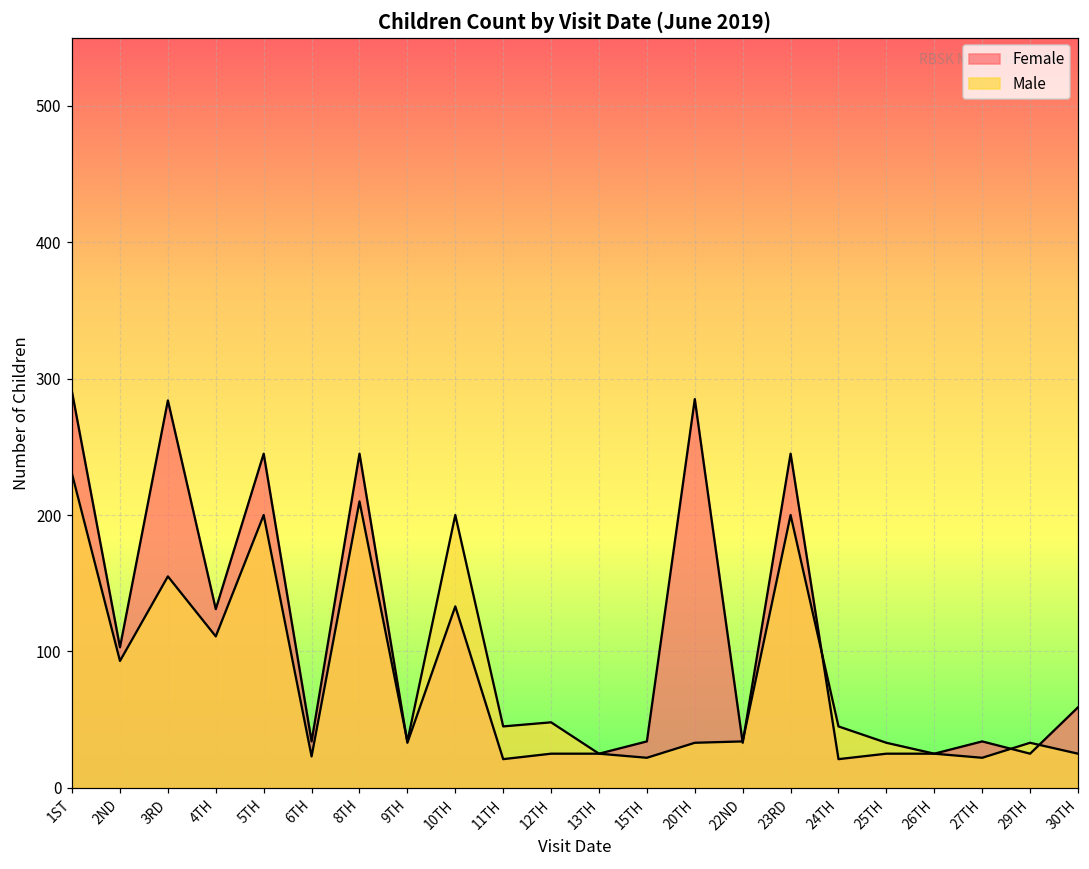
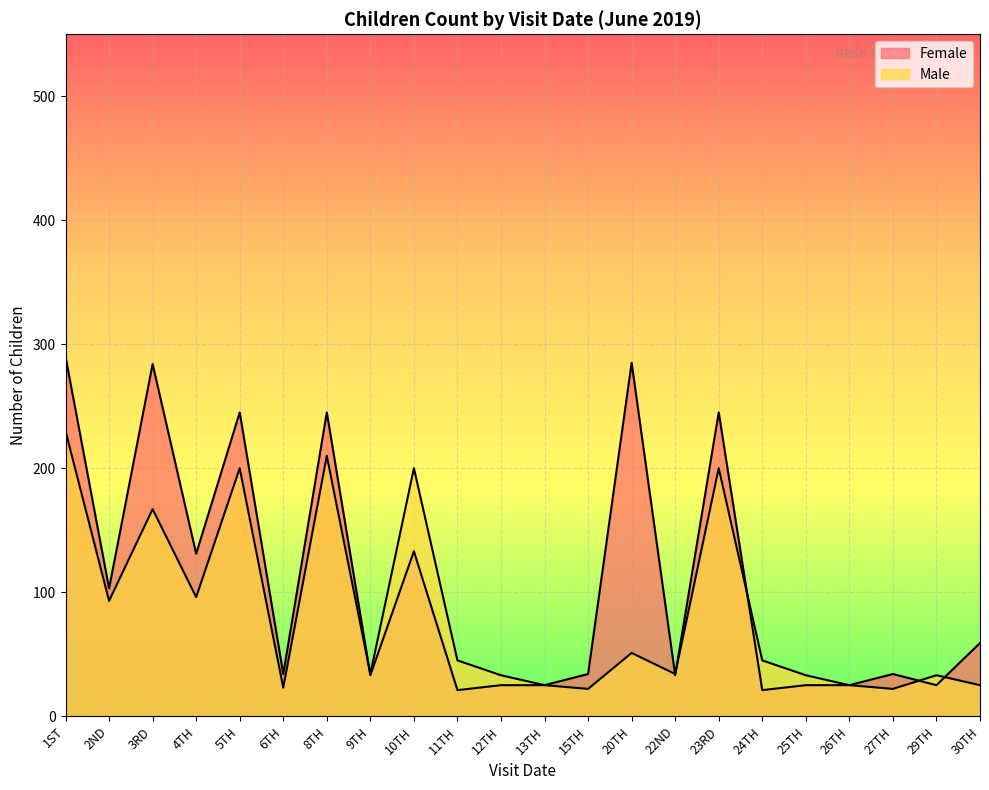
  {
    "Female": {
      "1ST": 290,
      "2ND": 103,
      "3RD": 284,
      "4TH": 131,
      "5TH": 245,
      "6TH": 34,
      "8TH": 245,
      "10TH": 133,
      "11TH": 21,
      "12TH": 25,
      "15TH": 34,
      "20TH": 285,
      "23RD": 245,
      "24TH": 21,
      "25TH": 25,
      "27TH": 34,
      "29TH": 25,
      "30TH": 59
    },
    "Male": {
      "1ST": 230,
      "2ND": 93,
-     "3RD": 155,
-     "4TH": 111,
+     "3RD": 167,
+     "4TH": 96,
      "5TH": 200,
      "6TH": 23,
      "8TH": 210,
      "10TH": 200,
      "11TH": 45,
-     "12TH": 48,
+     "12TH": 33,
      "15TH": 22,
-     "20TH": 33,
+     "20TH": 51,
      "23RD": 200,
      "24TH": 45,
      "25TH": 33,
      "27TH": 22,
      "29TH": 33,
      "30TH": 25
    }
  }
